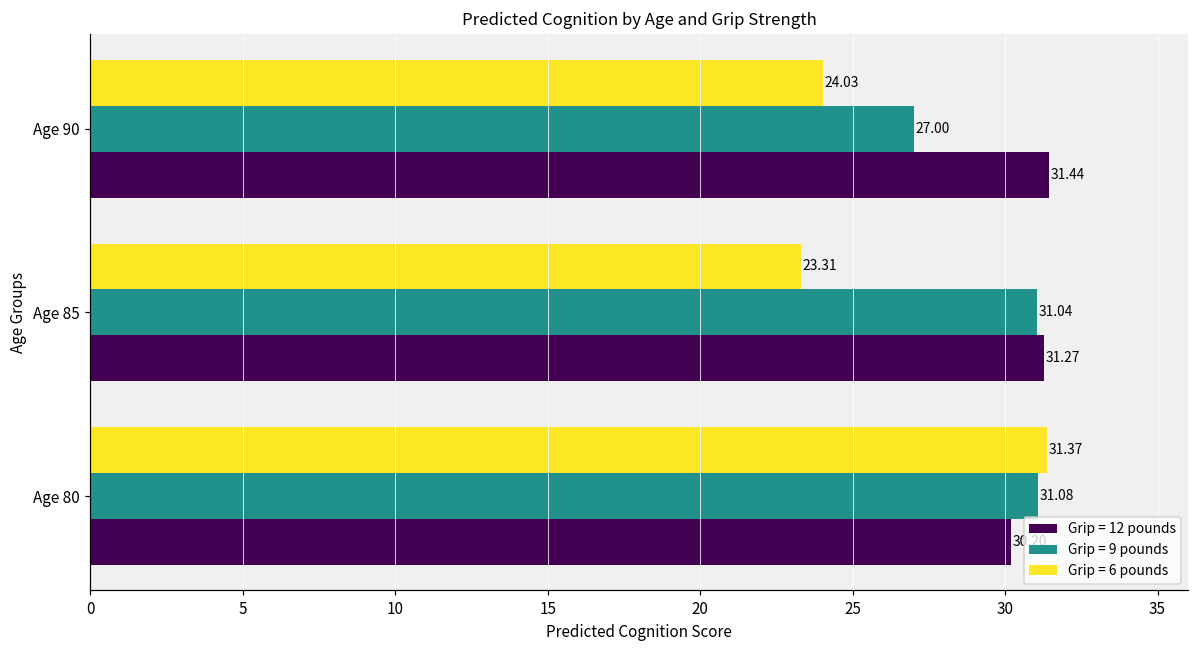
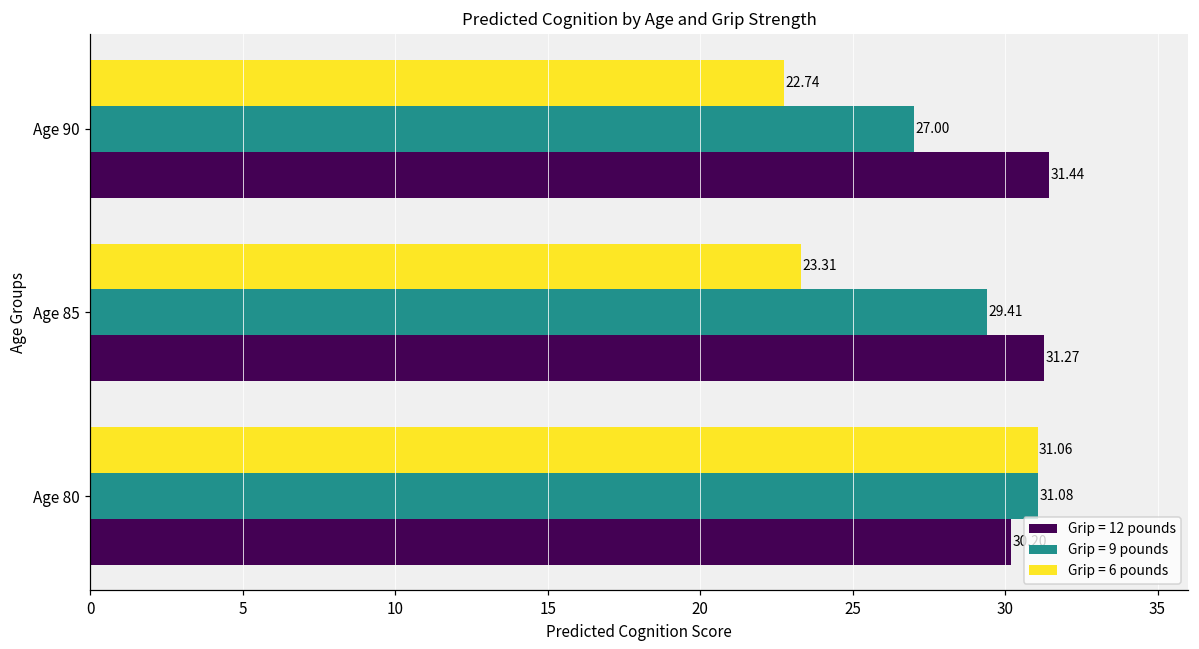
  {
    "Grip = 12 pounds": {
      "Age 90": 31.44,
      "Age 85": 31.27
    },
    "Grip = 9 pounds": {
      "Age 90": 27.00,
-     "Age 85": 31.04,
+     "Age 85": 29.41,
      "Age 80": 31.08
    },
    "Grip = 6 pounds": {
-     "Age 90": 24.03,
+     "Age 90": 22.74,
      "Age 85": 23.31,
-     "Age 80": 31.37
+     "Age 80": 31.06
    }
  }
